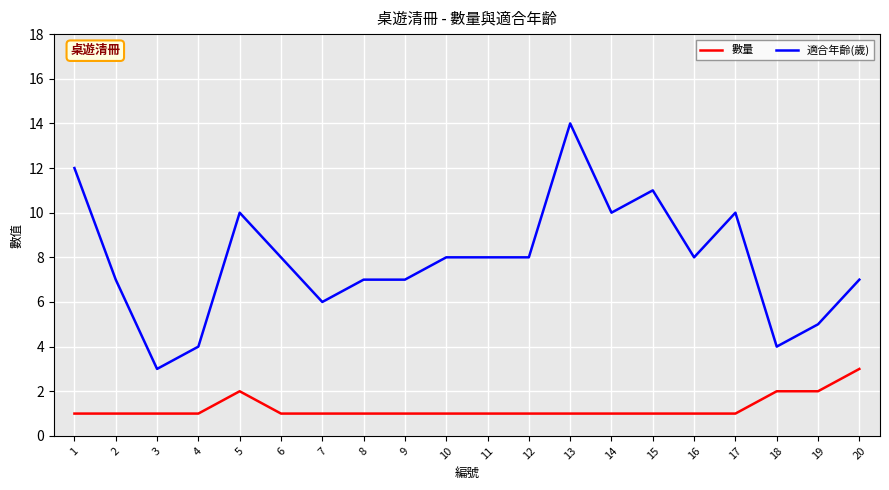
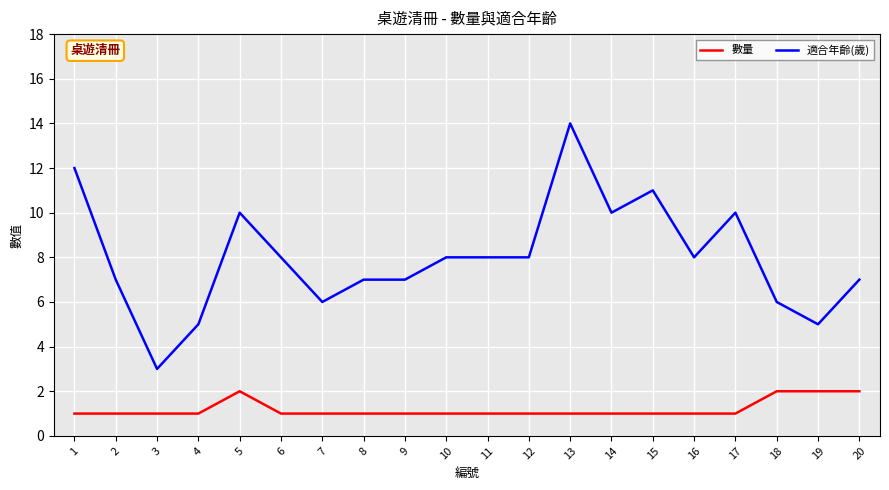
  {
    "數量": {
      "1": 1,
      "2": 1,
      "3": 1,
      "4": 1,
      "5": 2,
      "6": 1,
      "7": 1,
      "8": 1,
      "9": 1,
      "10": 1,
      "11": 1,
      "12": 1,
      "13": 1,
      "14": 1,
      "15": 1,
      "16": 1,
      "17": 1,
      "18": 2,
      "19": 2,
-     "20": 3
+     "20": 2
    },
    "適合年齡(歲)": {
      "1": 12,
      "2": 7,
      "3": 3,
-     "4": 4,
+     "4": 5,
      "5": 10,
      "6": 8,
      "7": 6,
      "8": 7,
      "9": 7,
      "10": 8,
      "11": 8,
      "12": 8,
      "13": 14,
      "14": 10,
      "15": 11,
      "16": 8,
      "17": 10,
-     "18": 4,
+     "18": 6,
      "19": 5,
      "20": 7
    }
  }
